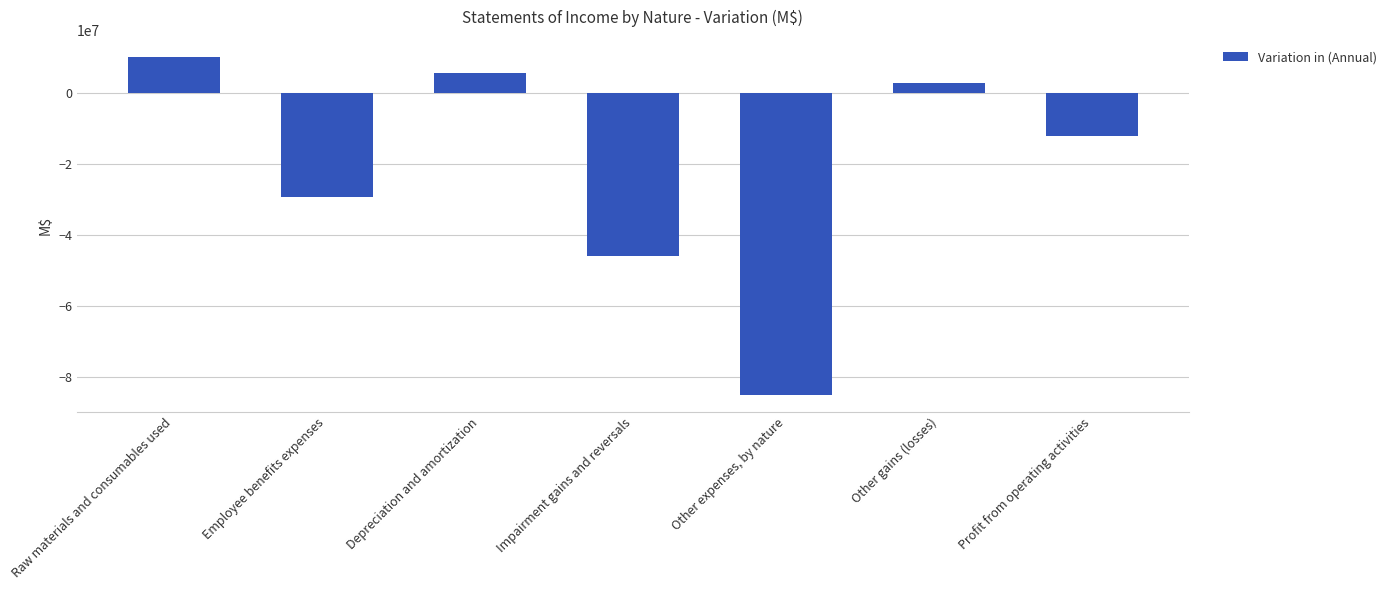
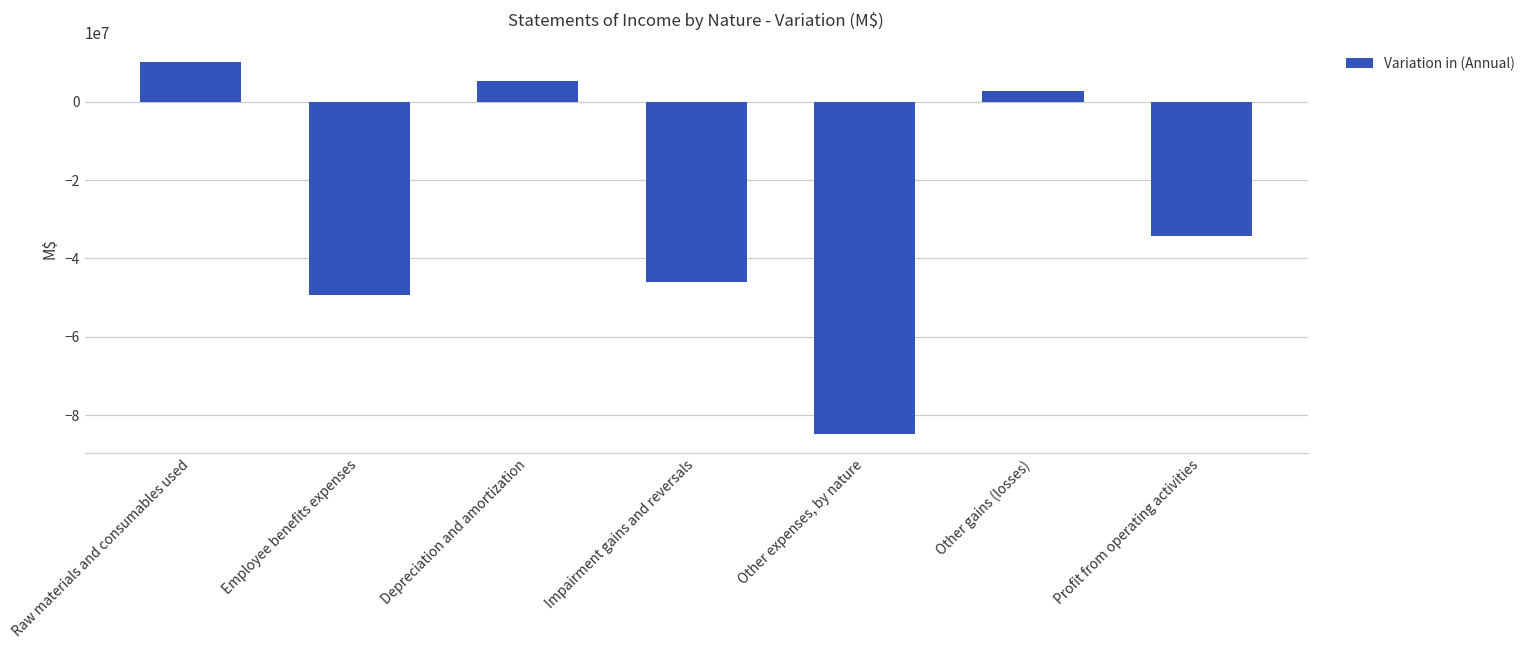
  {
    "Raw materials and consumables used": 10000000,
-   "Employee benefits expenses": -29000000,
+   "Employee benefits expenses": -49000000,
    "Depreciation and amortization": 5000000,
    "Impairment gains and reversals": -46000000,
    "Other expenses, by nature": -85000000,
    "Other gains (losses)": 3000000,
-   "Profit from operating activities": -12000000
+   "Profit from operating activities": -34000000
  }
